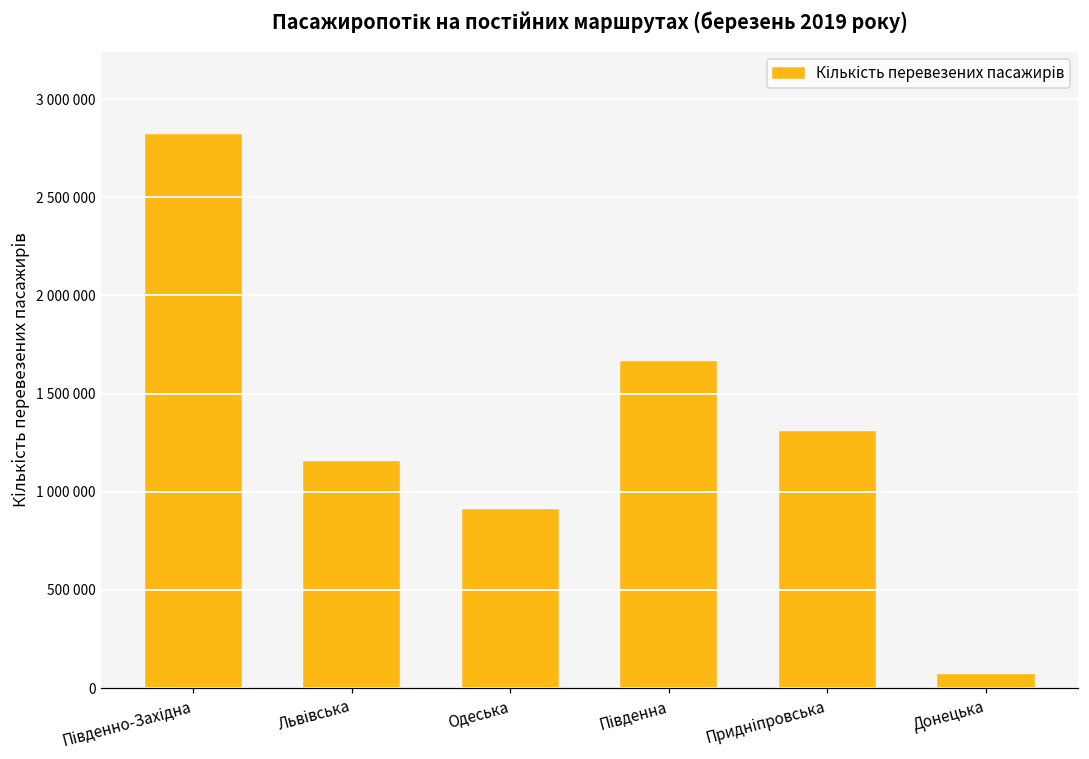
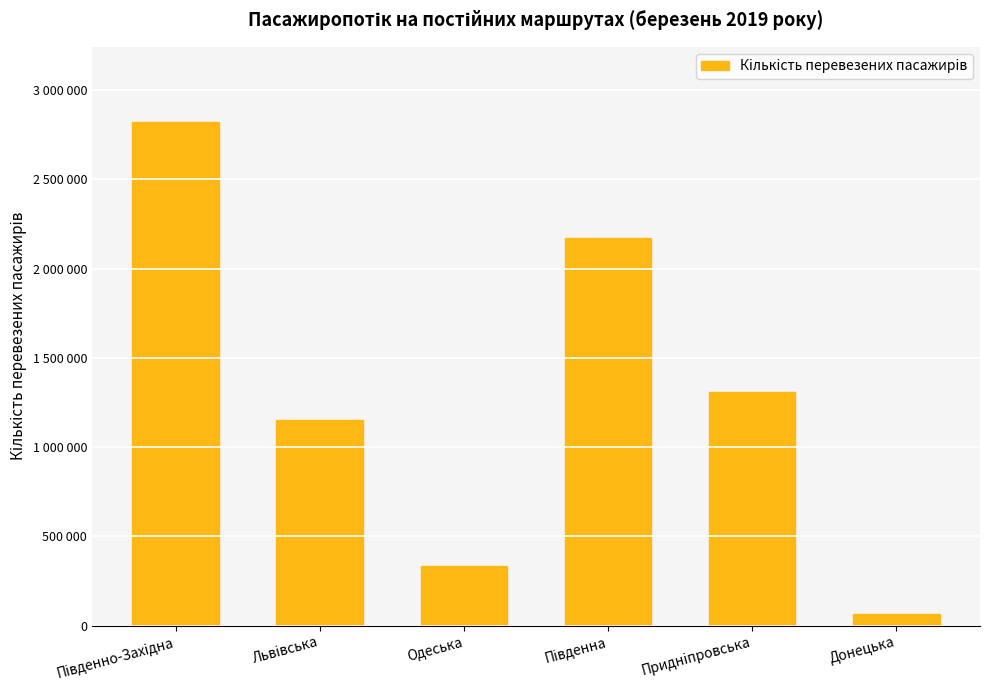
  {
    "Південно-Західна": 2820000,
    "Львівська": 1150000,
-   "Одеська": 910000,
-   "Південна": 1660000,
+   "Одеська": 330000,
+   "Південна": 2170000,
    "Придніпровська": 1310000,
    "Донецька": 60000
  }
